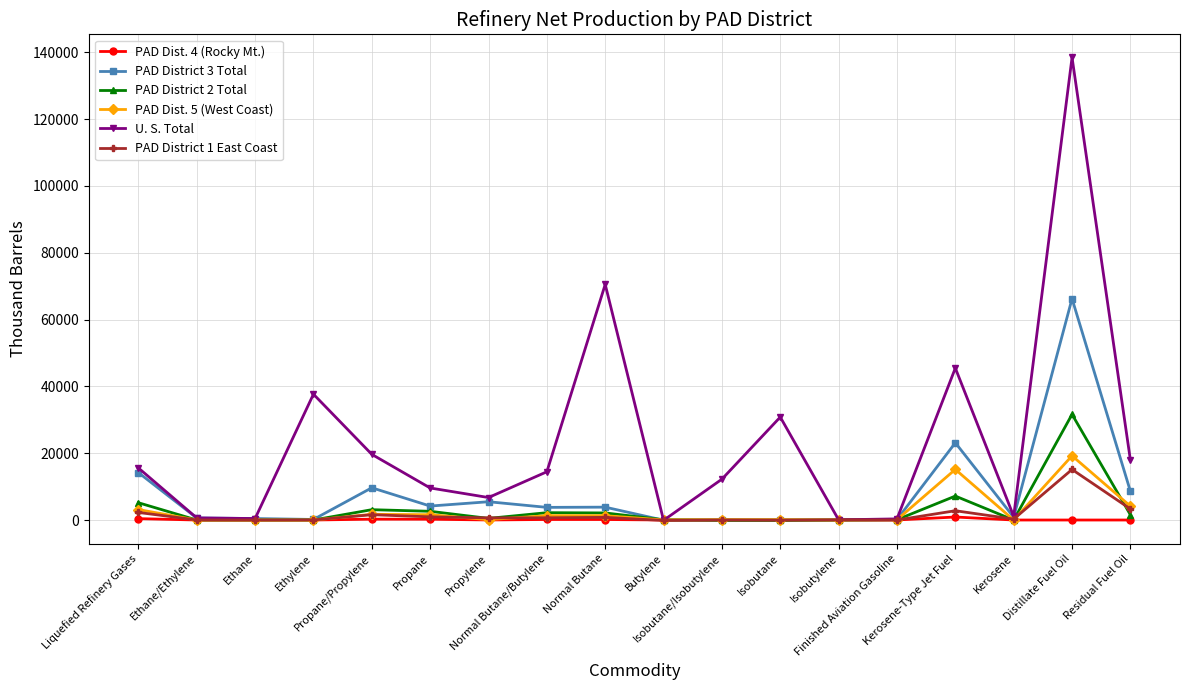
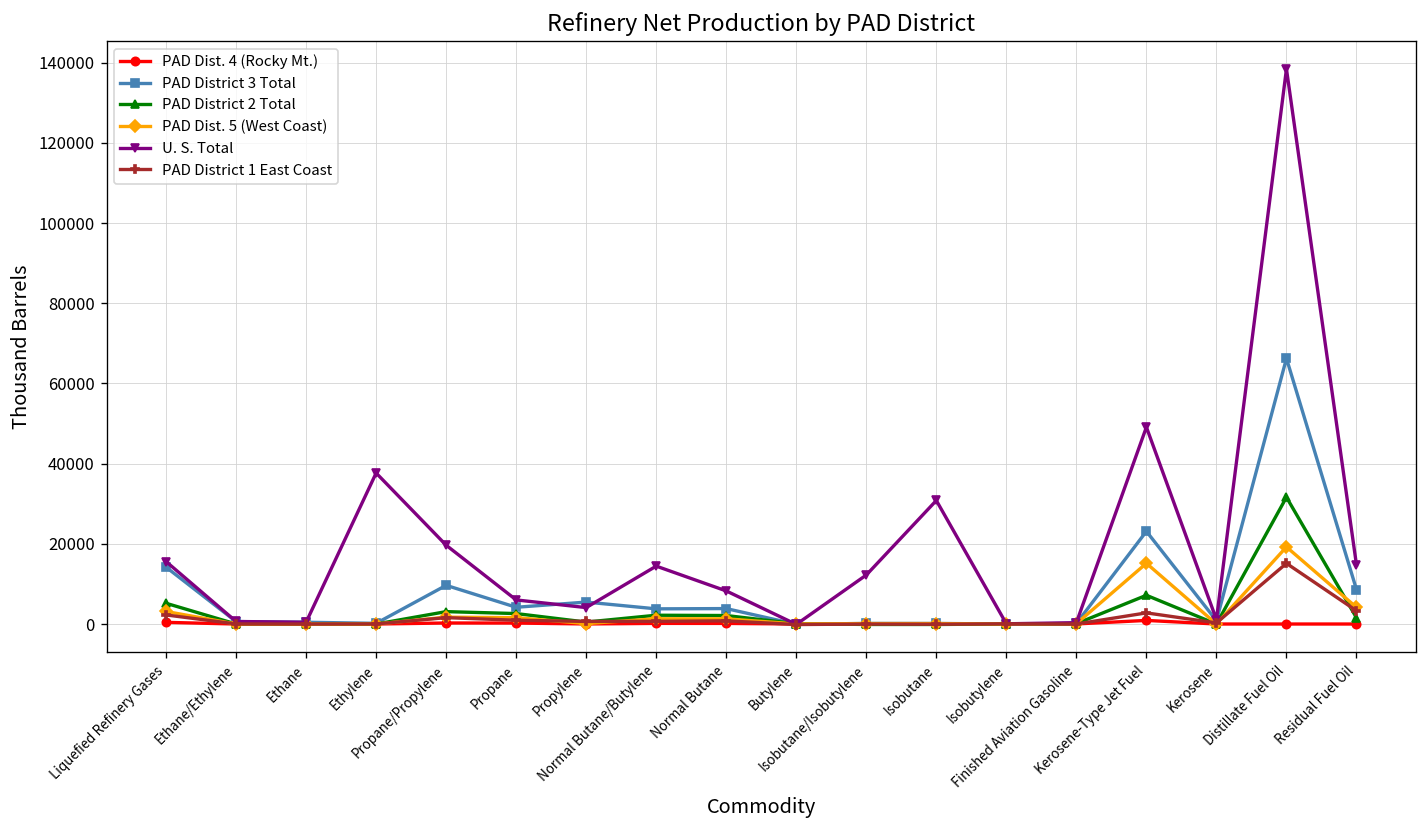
  {
    "PAD Dist. 4 (Rocky Mt.)": {
      "Liquefied Refinery Gases": 0,
      "Propane/Propylene": 0,
      "Kerosene-Type Jet Fuel": 1000,
      "Distillate Fuel Oil": 0,
      "Residual Fuel Oil": 0
    },
    "PAD District 3 Total": {
      "Liquefied Refinery Gases": 14000,
      "Propane/Propylene": 10000,
      "Propane": 4000,
      "Propylene": 5000,
      "Normal Butane/Butylene": 4000,
      "Normal Butane": 4000,
      "Kerosene-Type Jet Fuel": 23000,
      "Distillate Fuel Oil": 66000,
      "Residual Fuel Oil": 9000
    },
    "PAD District 2 Total": {
      "Liquefied Refinery Gases": 5000,
      "Propane/Propylene": 3000,
      "Propane": 3000,
      "Normal Butane/Butylene": 2000,
      "Normal Butane": 2000,
      "Kerosene-Type Jet Fuel": 7000,
      "Distillate Fuel Oil": 32000,
      "Residual Fuel Oil": 2000
    },
    "PAD Dist. 5 (West Coast)": {
      "Liquefied Refinery Gases": 3000,
      "Kerosene-Type Jet Fuel": 15000,
      "Distillate Fuel Oil": 19000,
      "Residual Fuel Oil": 4000
    },
    "U. S. Total": {
      "Liquefied Refinery Gases": 16000,
      "Ethylene": 38000,
      "Propane/Propylene": 20000,
-     "Propane": 10000,
-     "Propylene": 7000,
+     "Propane": 6000,
+     "Propylene": 4000,
      "Normal Butane/Butylene": 14000,
-     "Normal Butane": 71000,
+     "Normal Butane": 8000,
      "Isobutane/Isobutylene": 12000,
      "Isobutane": 31000,
-     "Kerosene-Type Jet Fuel": 45000,
+     "Kerosene-Type Jet Fuel": 49000,
      "Distillate Fuel Oil": 138000,
-     "Residual Fuel Oil": 18000
+     "Residual Fuel Oil": 15000
    },
    "PAD District 1 East Coast": {
      "Liquefied Refinery Gases": 2000,
      "Kerosene-Type Jet Fuel": 3000,
      "Distillate Fuel Oil": 15000,
      "Residual Fuel Oil": 3000
    }
  }
